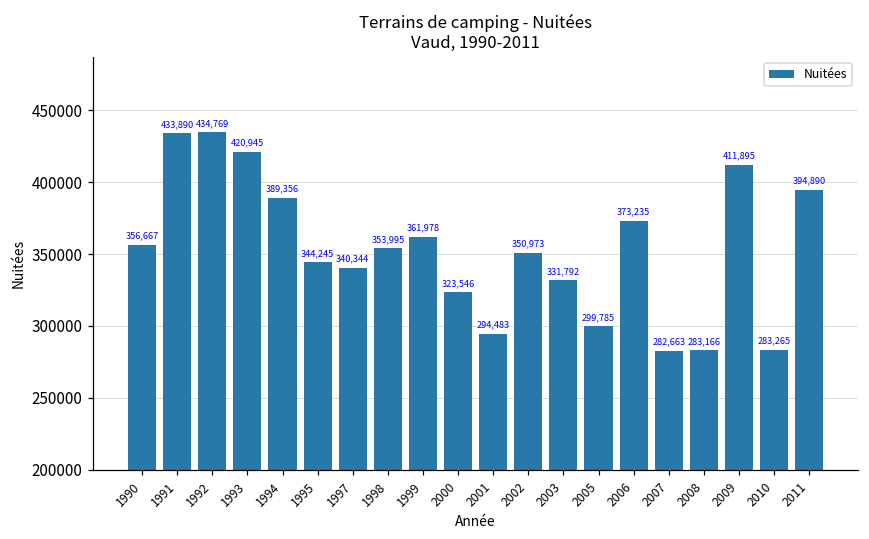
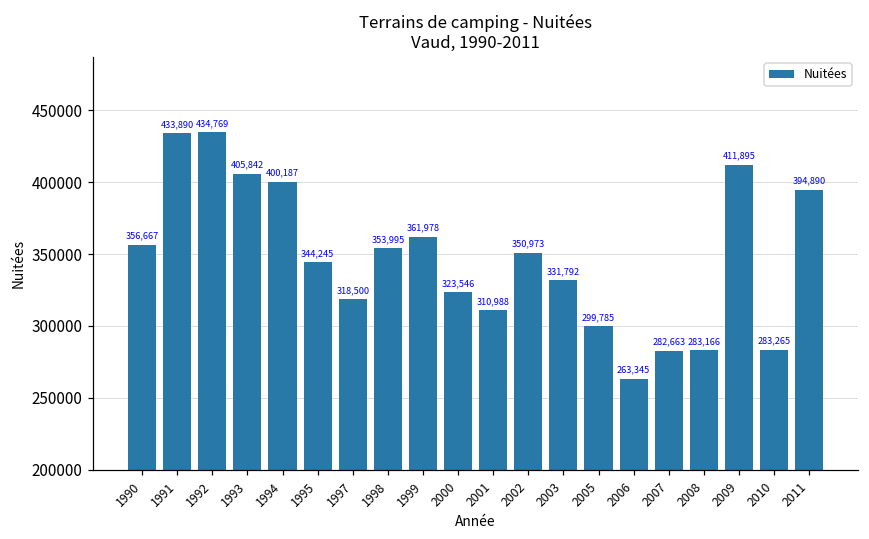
  {
    "1990": "356,667",
    "1991": "433,890",
    "1992": "434,769",
-   "1993": "420,945",
-   "1994": "389,356",
+   "1993": "405,842",
+   "1994": "400,187",
    "1995": "344,245",
-   "1997": "340,344",
+   "1997": "318,500",
    "1998": "353,995",
    "1999": "361,978",
    "2000": "323,546",
-   "2001": "294,483",
+   "2001": "310,988",
    "2002": "350,973",
    "2003": "331,792",
    "2005": "299,785",
-   "2006": "373,235",
+   "2006": "263,345",
    "2007": "282,663",
    "2008": "283,166",
    "2009": "411,895",
    "2010": "283,265",
    "2011": "394,890"
  }
